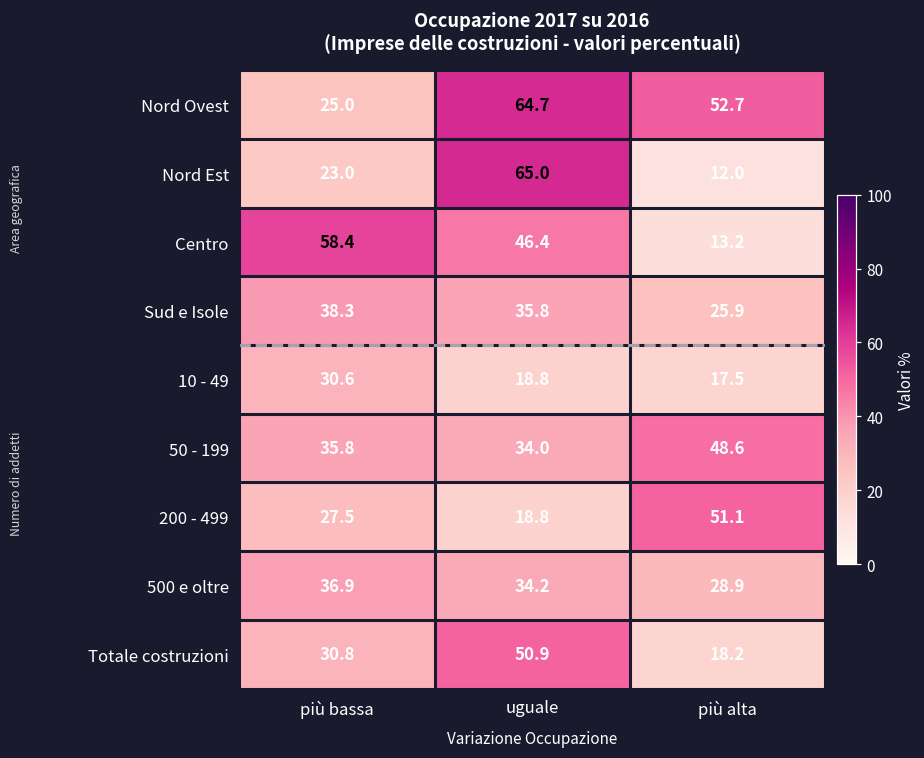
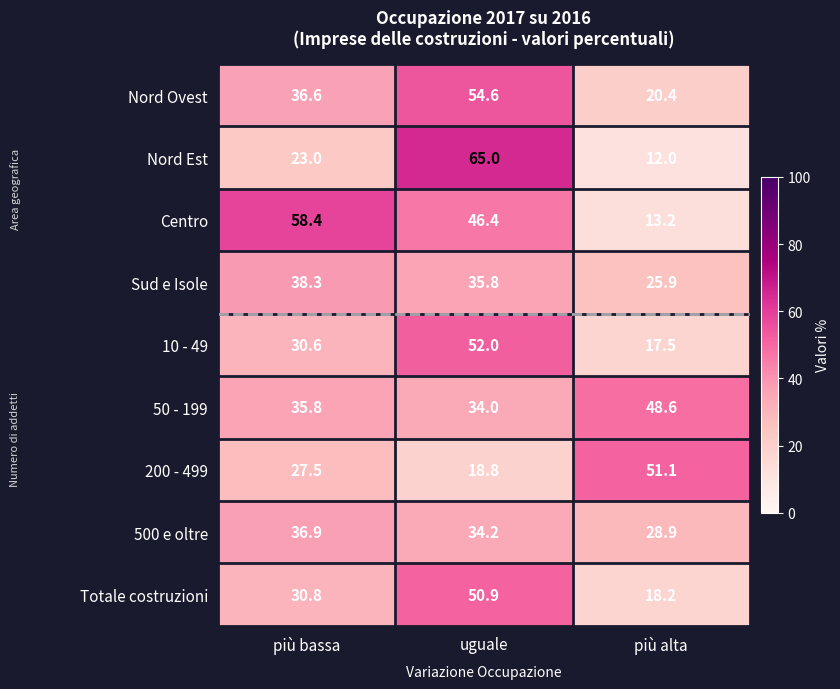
  {
    "Nord Ovest": {
-     "più bassa": 25.0,
-     "uguale": 64.7,
-     "più alta": 52.7
+     "più bassa": 36.6,
+     "uguale": 54.6,
+     "più alta": 20.4
    },
    "Nord Est": {
      "più bassa": 23.0,
      "uguale": 65.0
    },
    "Centro": {
      "più bassa": 58.4,
      "uguale": 46.4
    },
    "Sud e Isole": {
      "più bassa": 38.3,
      "uguale": 35.8,
      "più alta": 25.9
    },
    "10 - 49": {
      "più bassa": 30.6,
-     "uguale": 18.8
+     "uguale": 52.0
    },
    "50 - 199": {
      "più bassa": 35.8,
      "uguale": 34.0,
      "più alta": 48.6
    },
    "200 - 499": {
      "più bassa": 27.5,
      "uguale": 18.8,
      "più alta": 51.1
    },
    "500 e oltre": {
      "più bassa": 36.9,
      "uguale": 34.2,
      "più alta": 28.9
    },
    "Totale costruzioni": {
      "più bassa": 30.8,
      "uguale": 50.9
    }
  }
